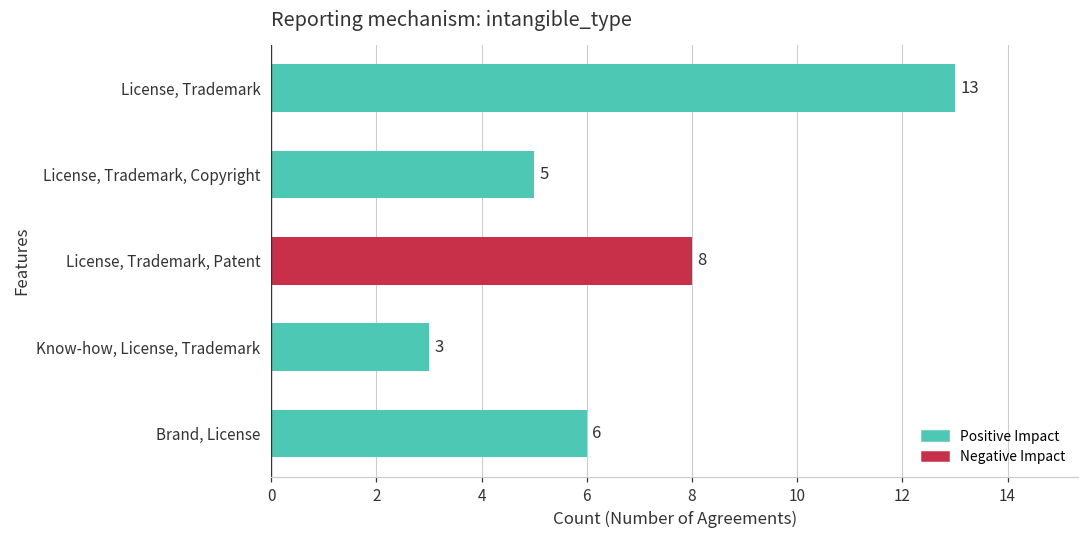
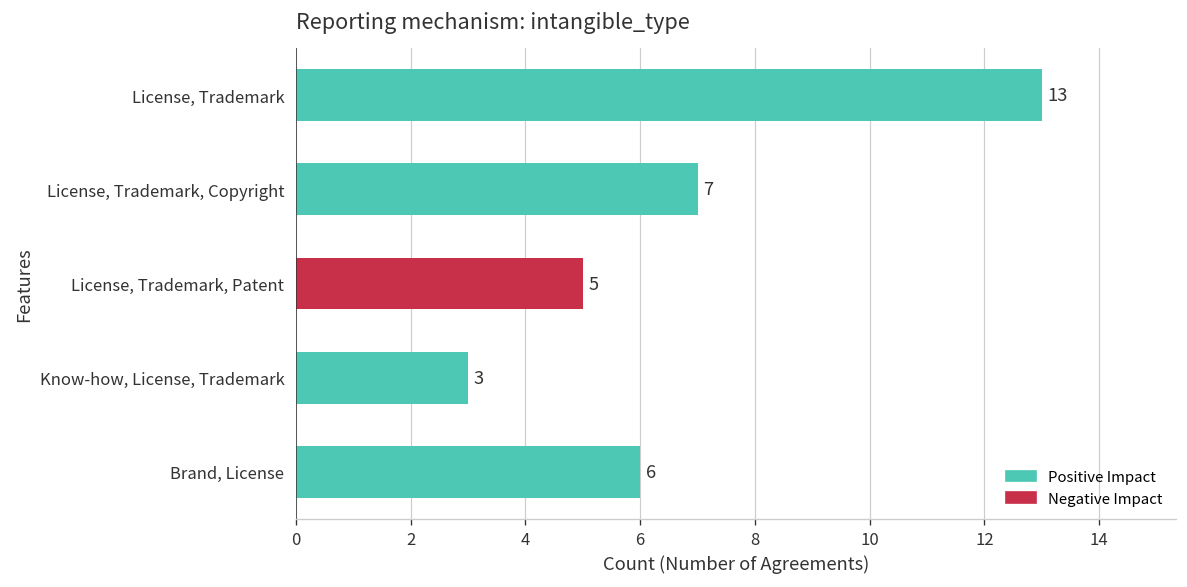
  {
    "License, Trademark": 13,
-   "License, Trademark, Copyright": 5,
-   "License, Trademark, Patent": 8,
+   "License, Trademark, Copyright": 7,
+   "License, Trademark, Patent": 5,
    "Know-how, License, Trademark": 3,
    "Brand, License": 6
  }
